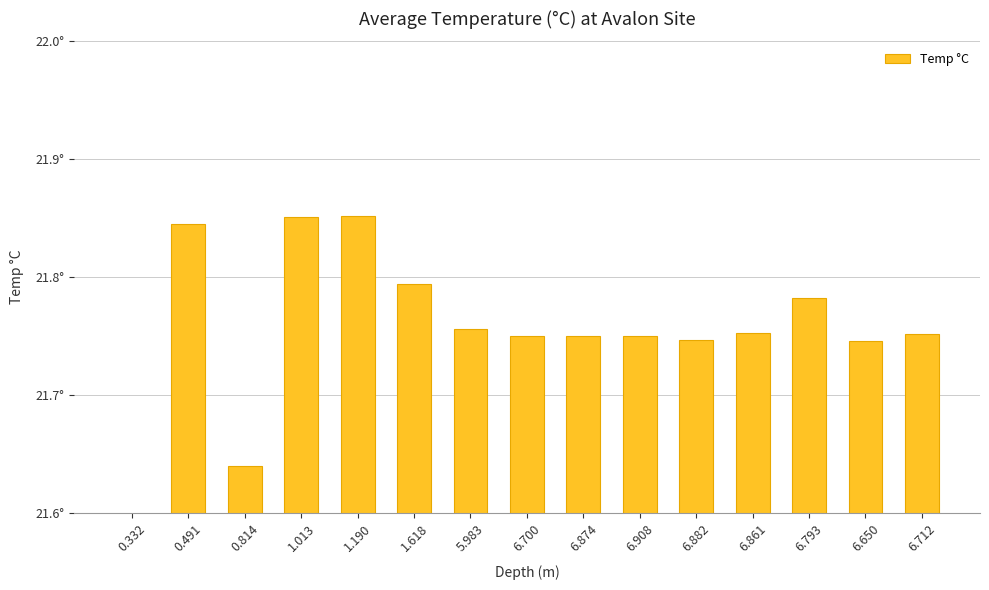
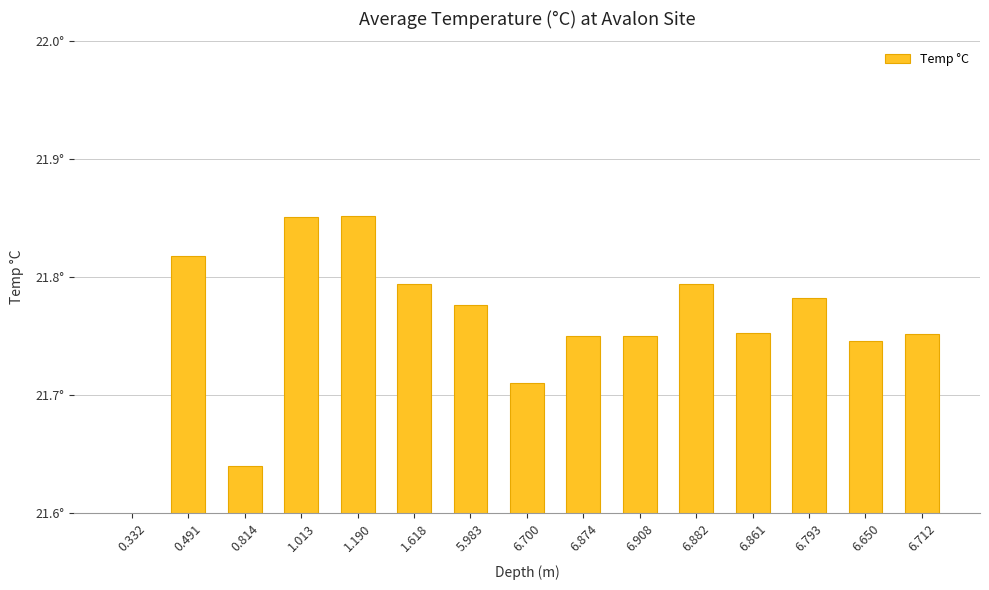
  {
-   "0.491": "21.845°",
+   "0.491": "21.818°",
    "0.814": "21.640°",
    "1.013": "21.851°",
    "1.190": "21.852°",
    "1.618": "21.794°",
-   "5.983": "21.756°",
-   "6.700": "21.75°",
+   "5.983": "21.776°",
+   "6.700": "21.71°",
    "6.874": "21.750°",
    "6.908": "21.750°",
-   "6.882": "21.747°",
+   "6.882": "21.794°",
    "6.861": "21.753°",
    "6.793": "21.782°",
    "6.650": "21.746°",
    "6.712": "21.752°"
  }
